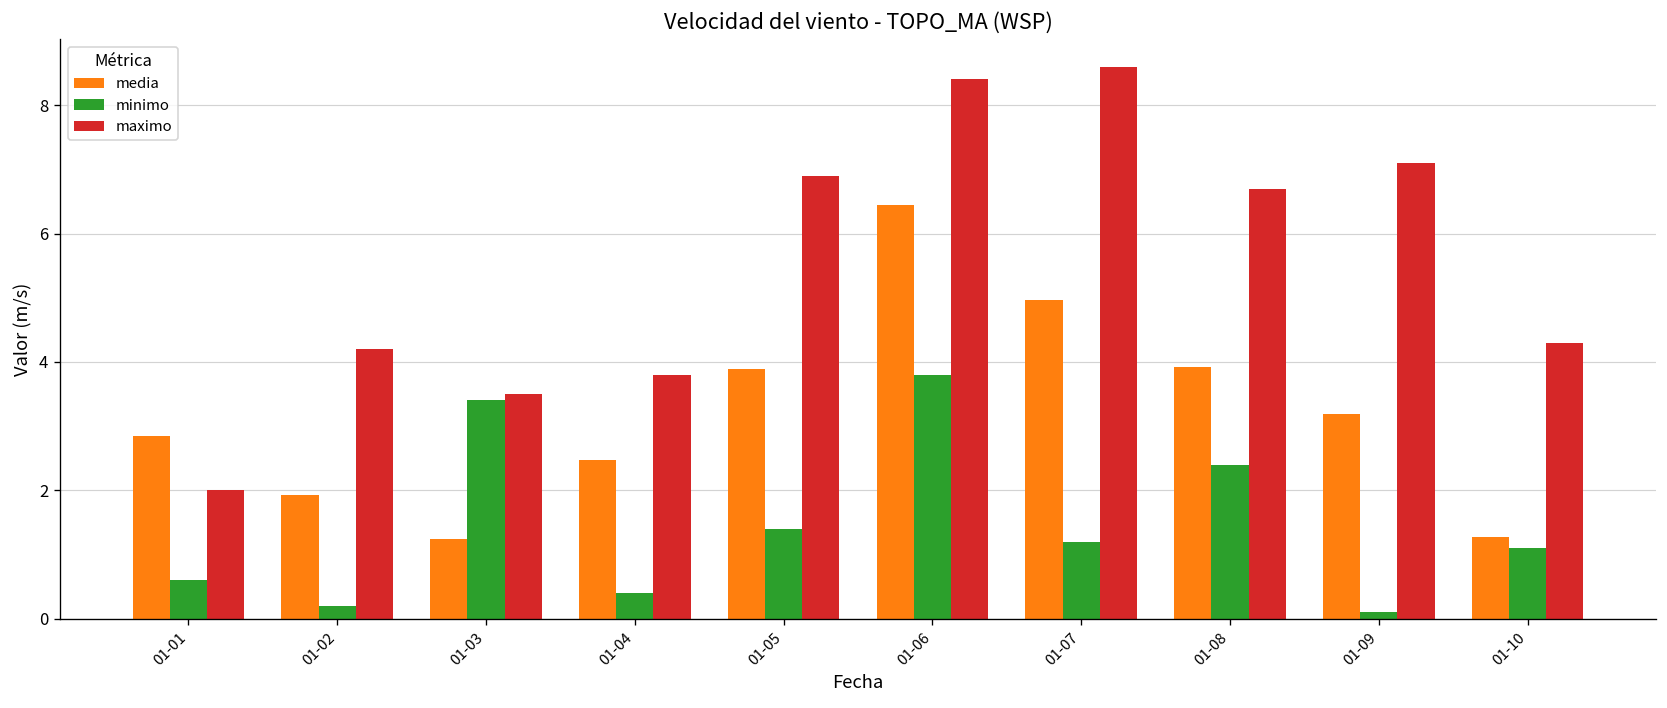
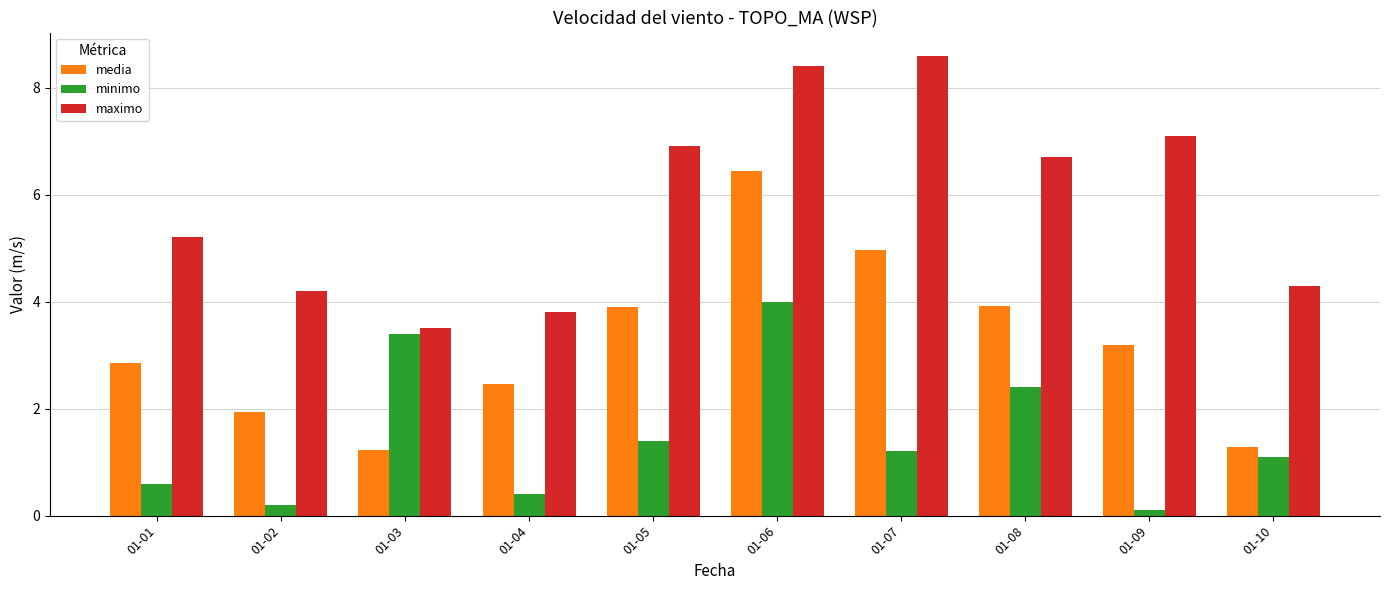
  {
    "media": {
      "01-01": 2.9,
      "01-02": 1.9,
      "01-03": 1.2,
      "01-04": 2.5,
      "01-05": 3.9,
      "01-06": 6.4,
      "01-07": 5.0,
      "01-08": 3.9,
      "01-09": 3.2,
      "01-10": 1.3
    },
    "minimo": {
      "01-01": 0.6,
      "01-02": 0.2,
      "01-03": 3.4,
      "01-04": 0.4,
      "01-05": 1.4,
-     "01-06": 3.8,
+     "01-06": 4.0,
      "01-07": 1.2,
      "01-08": 2.4,
      "01-09": 0.1,
      "01-10": 1.1
    },
    "maximo": {
-     "01-01": 2.0,
+     "01-01": 5.2,
      "01-02": 4.2,
      "01-03": 3.5,
      "01-04": 3.8,
      "01-05": 6.9,
      "01-06": 8.4,
      "01-07": 8.6,
      "01-08": 6.7,
      "01-09": 7.1,
      "01-10": 4.3
    }
  }
